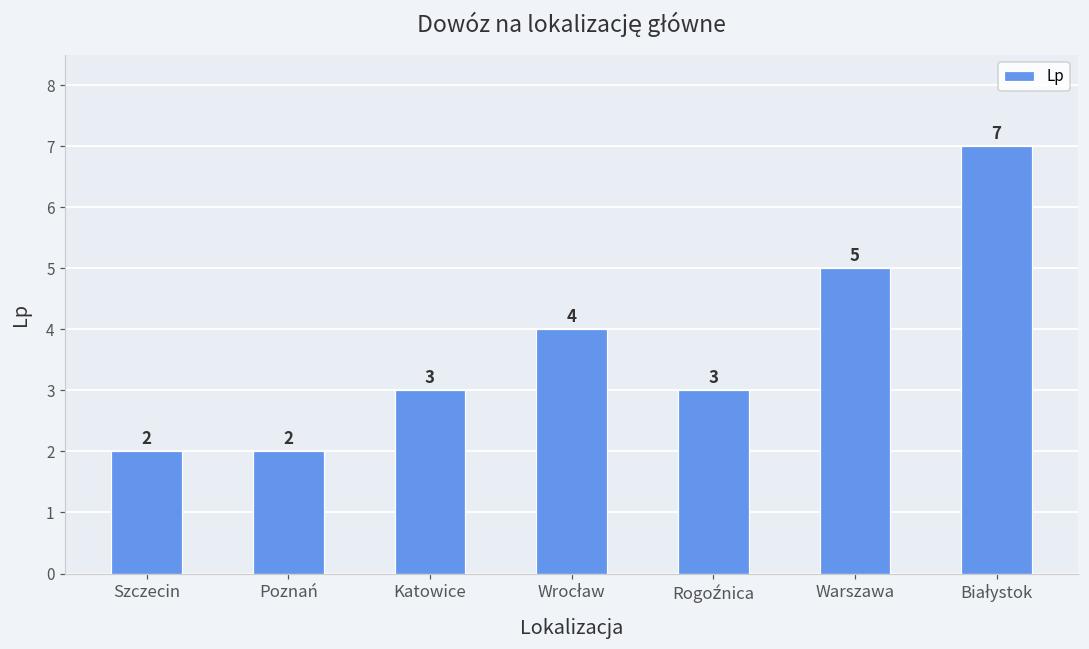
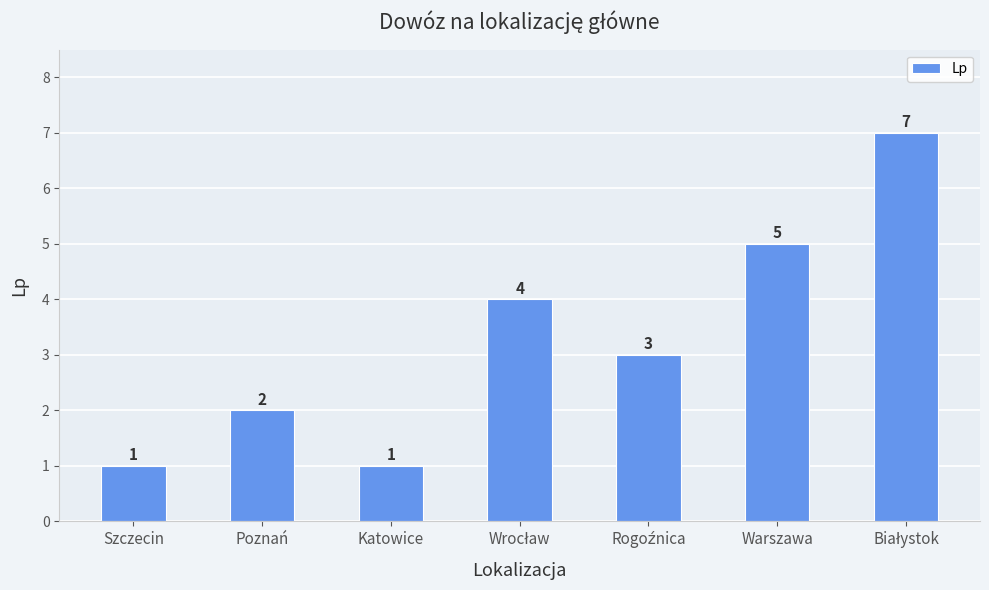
  {
-   "Szczecin": 2,
+   "Szczecin": 1,
    "Poznań": 2,
-   "Katowice": 3,
+   "Katowice": 1,
    "Wrocław": 4,
    "Rogoźnica": 3,
    "Warszawa": 5,
    "Białystok": 7
  }
